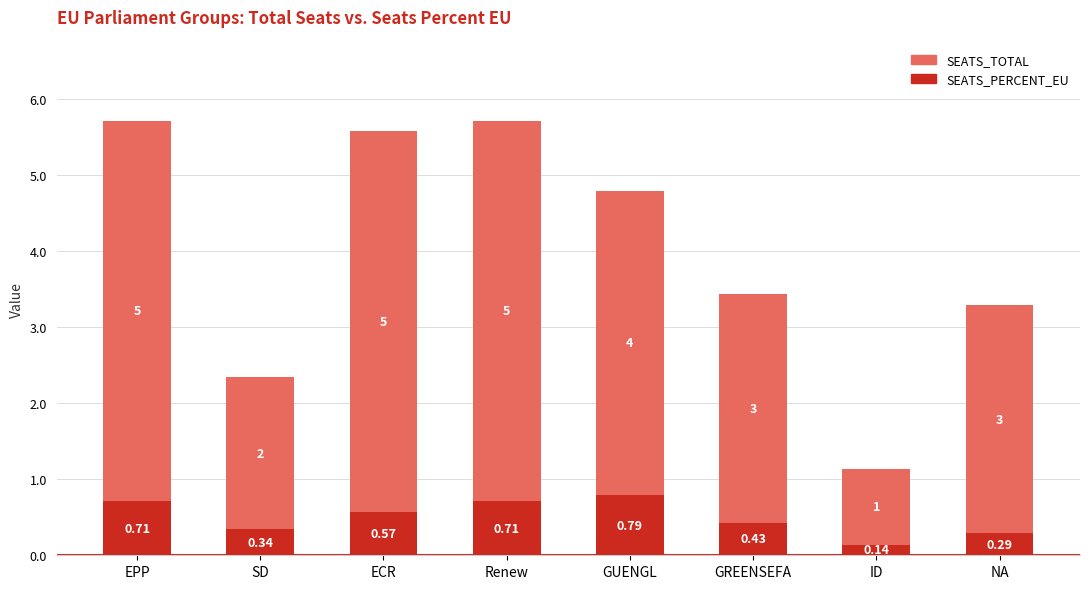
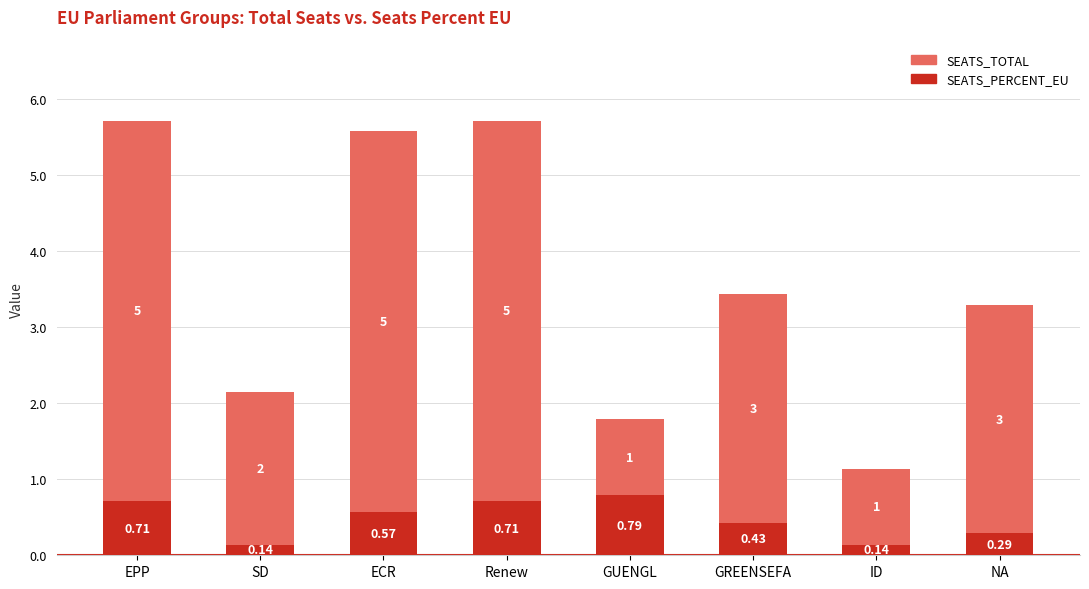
  {
    "SEATS_PERCENT_EU": {
      "EPP": 0.71,
-     "SD": 0.34,
+     "SD": 0.14,
      "ECR": 0.57,
      "Renew": 0.71,
      "GUENGL": 0.79,
      "GREENSEFA": 0.43,
      "ID": 0.14,
      "NA": 0.29
    },
    "SEATS_TOTAL": {
      "EPP": 5,
      "SD": 2,
      "ECR": 5,
      "Renew": 5,
-     "GUENGL": 4,
+     "GUENGL": 1,
      "GREENSEFA": 3,
      "ID": 1,
      "NA": 3
    }
  }
